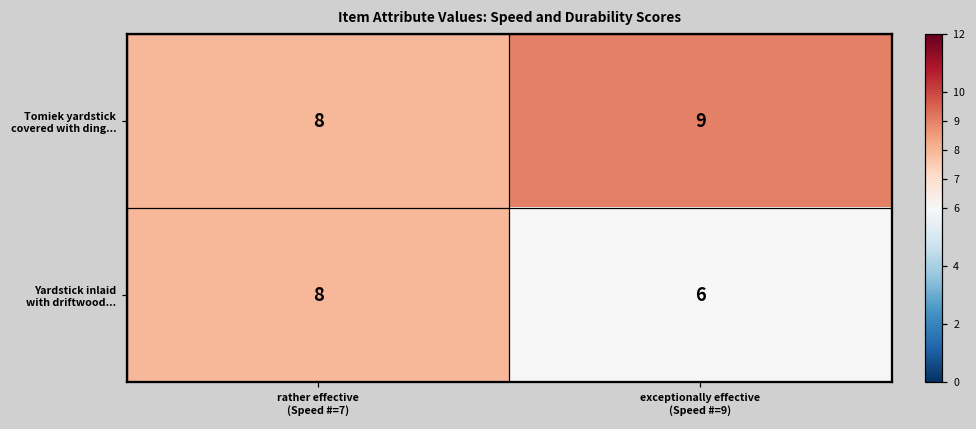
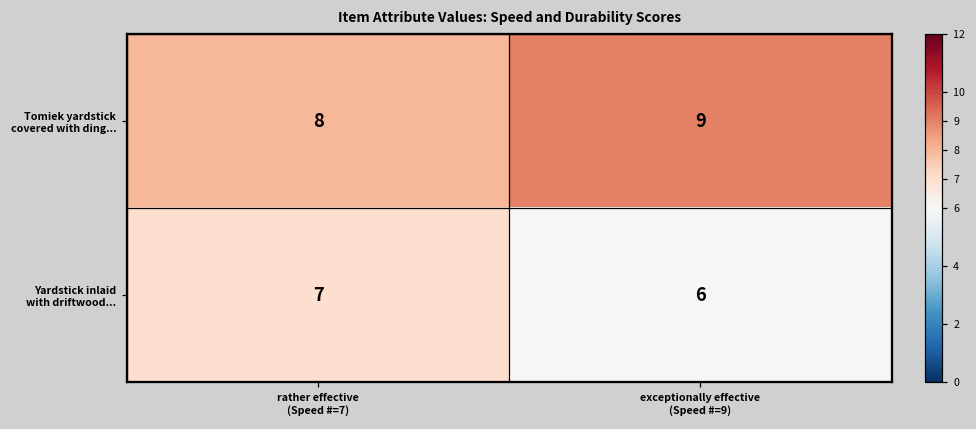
  {
    "Tomiek yardstick covered with ding...": {
      "rather effective (Speed #=7)": 8,
      "exceptionally effective (Speed #=9)": 9
    },
    "Yardstick inlaid with driftwood...": {
-     "rather effective (Speed #=7)": 8,
+     "rather effective (Speed #=7)": 7,
      "exceptionally effective (Speed #=9)": 6
    }
  }
